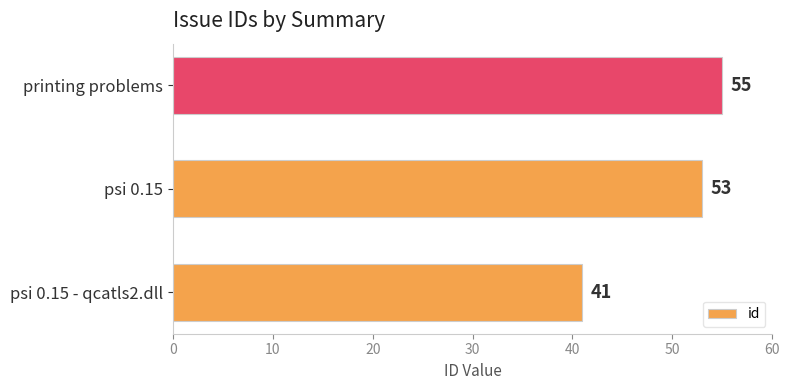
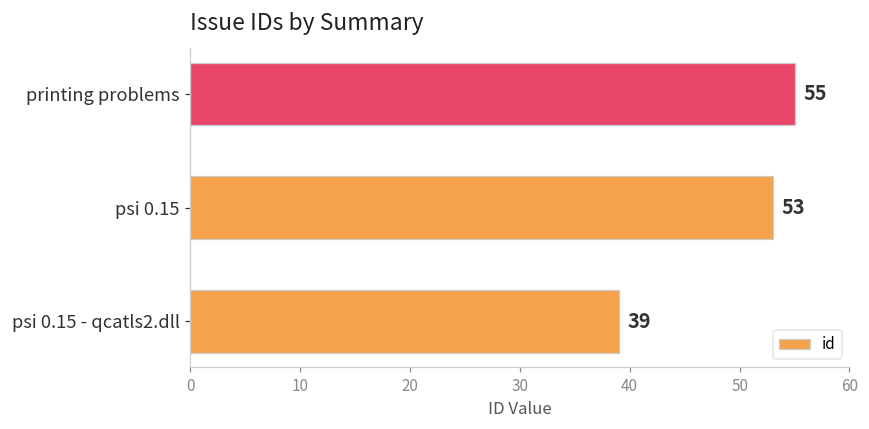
  {
    "printing problems": 55,
    "psi 0.15": 53,
-   "psi 0.15 - qcatls2.dll": 41
+   "psi 0.15 - qcatls2.dll": 39
  }
